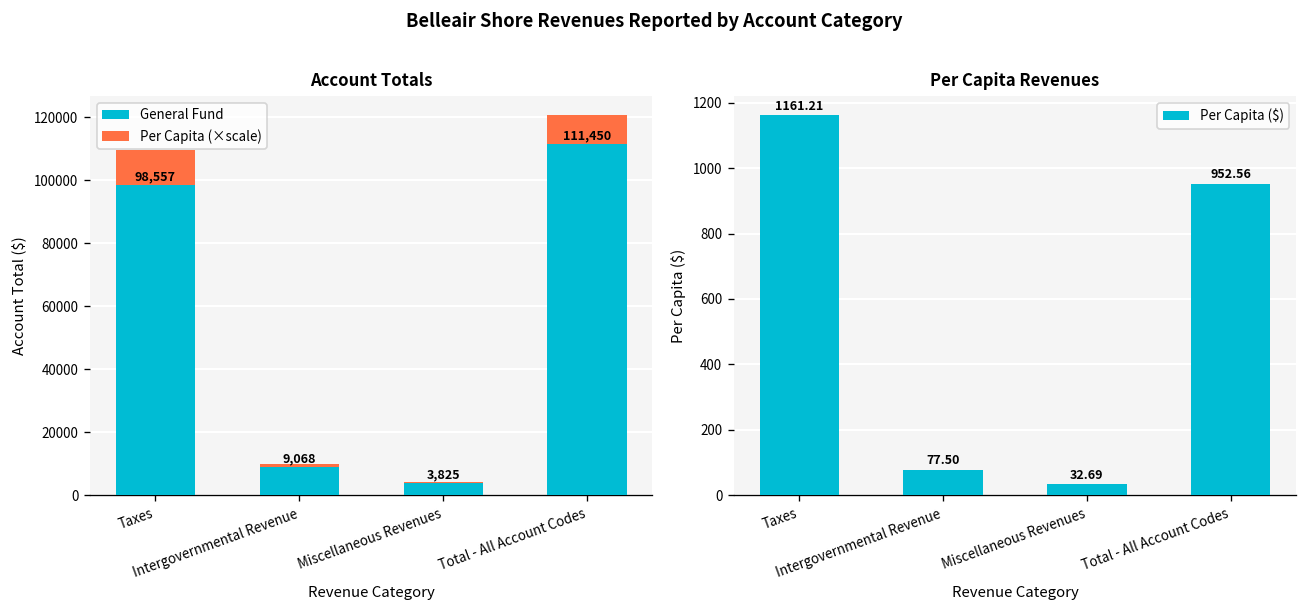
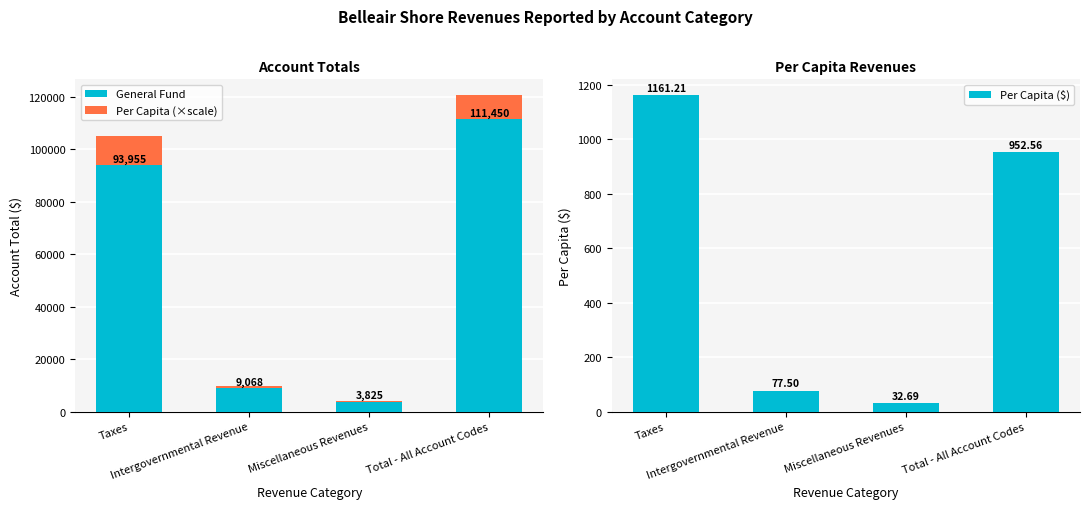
  {
    "Account Totals": {
      "General Fund": {
-       "Taxes": "98,557",
+       "Taxes": "93,955",
        "Intergovernmental Revenue": "9,068",
        "Miscellaneous Revenues": "3,825",
        "Total - All Account Codes": "111,450"
      }
    },
    "Per Capita Revenues": {
      "Taxes": "1161.21",
      "Intergovernmental Revenue": "77.50",
      "Miscellaneous Revenues": "32.69",
      "Total - All Account Codes": "952.56"
    }
  }
